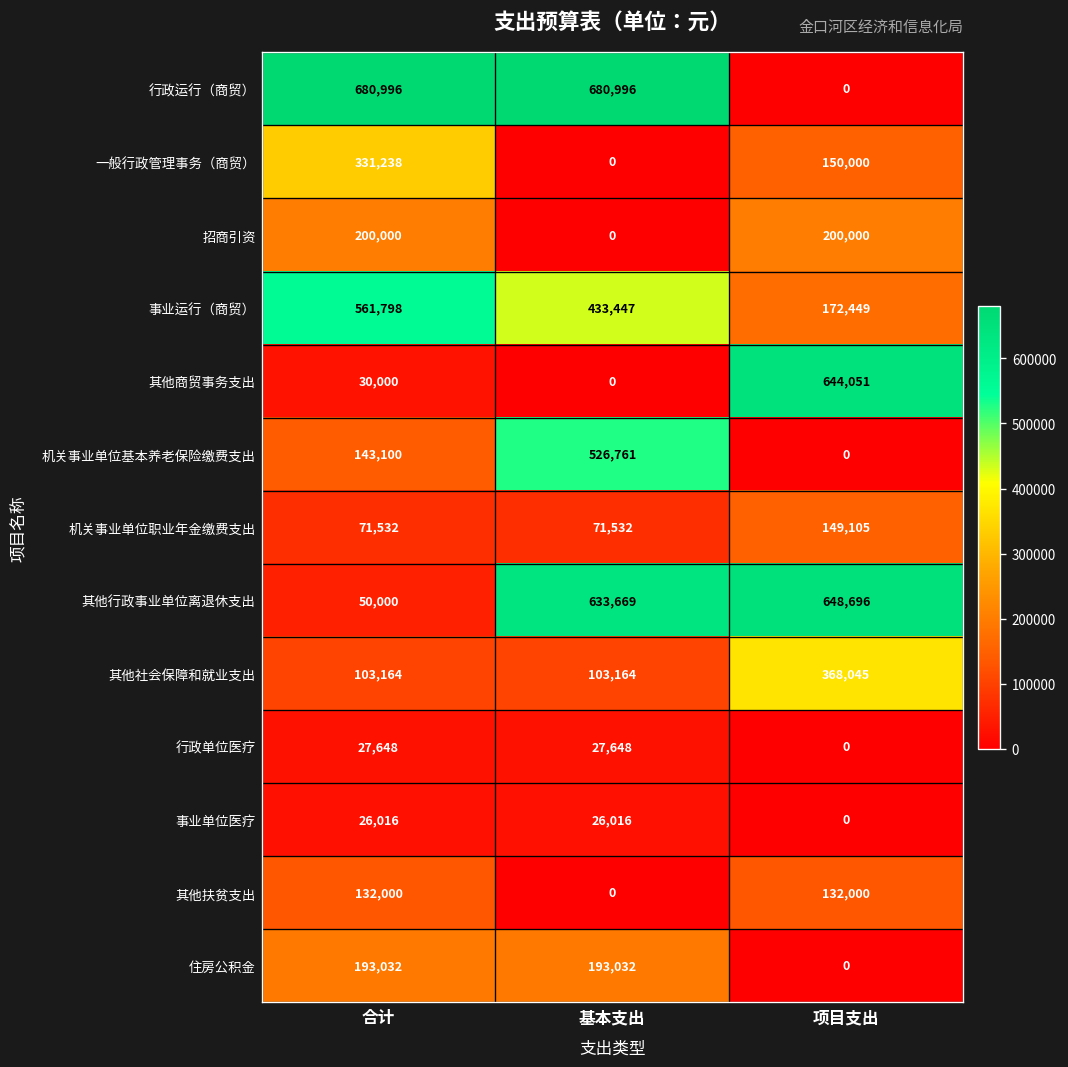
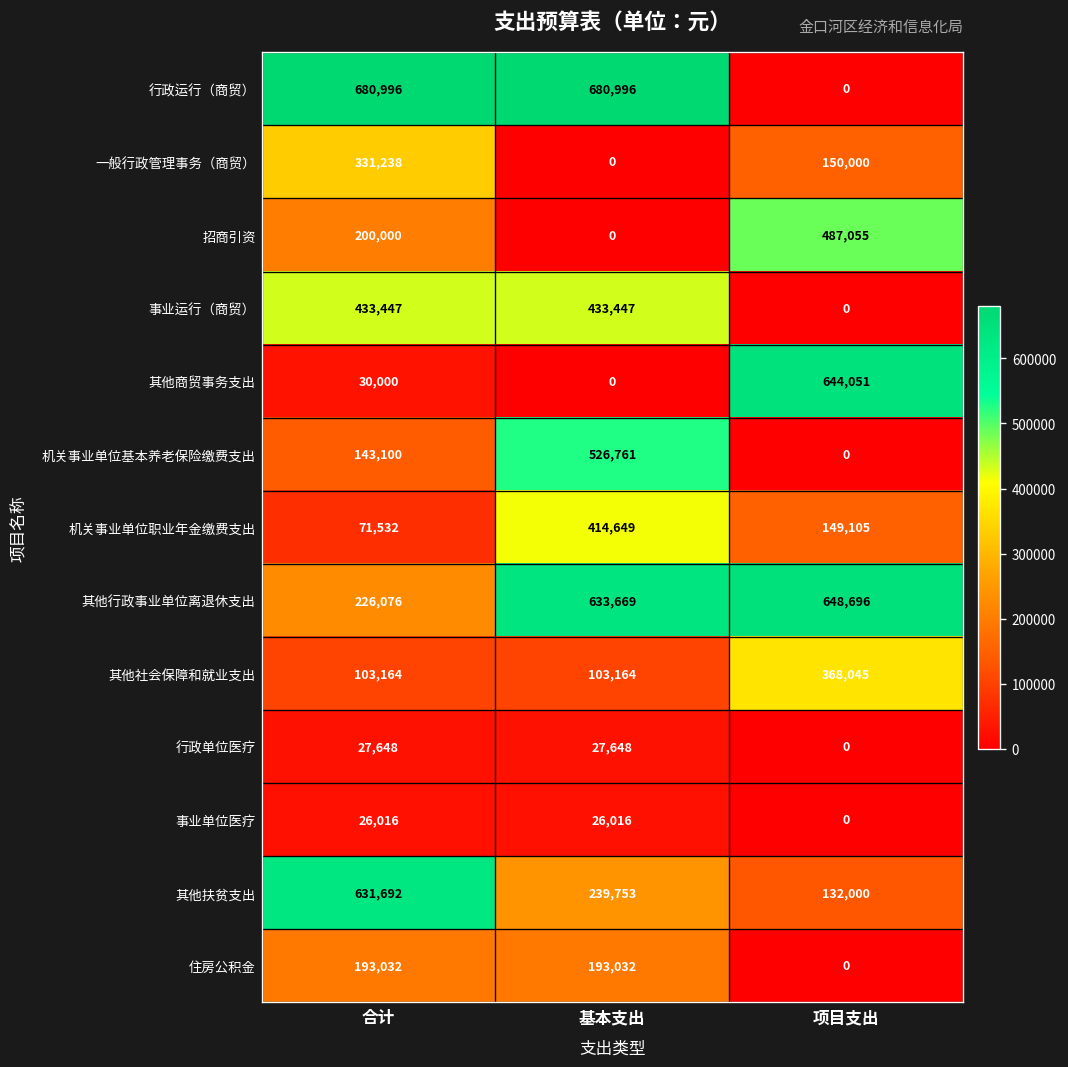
  {
    "行政运行（商贸）": {
      "合计": "680,996",
      "基本支出": "680,996",
      "项目支出": "0"
    },
    "一般行政管理事务（商贸）": {
      "合计": "331,238",
      "基本支出": "0",
      "项目支出": "150,000"
    },
    "招商引资": {
      "合计": "200,000",
      "基本支出": "0",
-     "项目支出": "200,000"
+     "项目支出": "487,055"
    },
    "事业运行（商贸）": {
-     "合计": "561,798",
+     "合计": "433,447",
      "基本支出": "433,447",
-     "项目支出": "172,449"
+     "项目支出": "0"
    },
    "其他商贸事务支出": {
      "合计": "30,000",
      "基本支出": "0",
      "项目支出": "644,051"
    },
    "机关事业单位基本养老保险缴费支出": {
      "合计": "143,100",
      "基本支出": "526,761",
      "项目支出": "0"
    },
    "机关事业单位职业年金缴费支出": {
      "合计": "71,532",
-     "基本支出": "71,532",
+     "基本支出": "414,649",
      "项目支出": "149,105"
    },
    "其他行政事业单位离退休支出": {
-     "合计": "50,000",
+     "合计": "226,076",
      "基本支出": "633,669",
      "项目支出": "648,696"
    },
    "其他社会保障和就业支出": {
      "合计": "103,164",
      "基本支出": "103,164",
      "项目支出": "368,045"
    },
    "行政单位医疗": {
      "合计": "27,648",
      "基本支出": "27,648",
      "项目支出": "0"
    },
    "事业单位医疗": {
      "合计": "26,016",
      "基本支出": "26,016",
      "项目支出": "0"
    },
    "其他扶贫支出": {
-     "合计": "132,000",
-     "基本支出": "0",
+     "合计": "631,692",
+     "基本支出": "239,753",
      "项目支出": "132,000"
    },
    "住房公积金": {
      "合计": "193,032",
      "基本支出": "193,032",
      "项目支出": "0"
    }
  }
